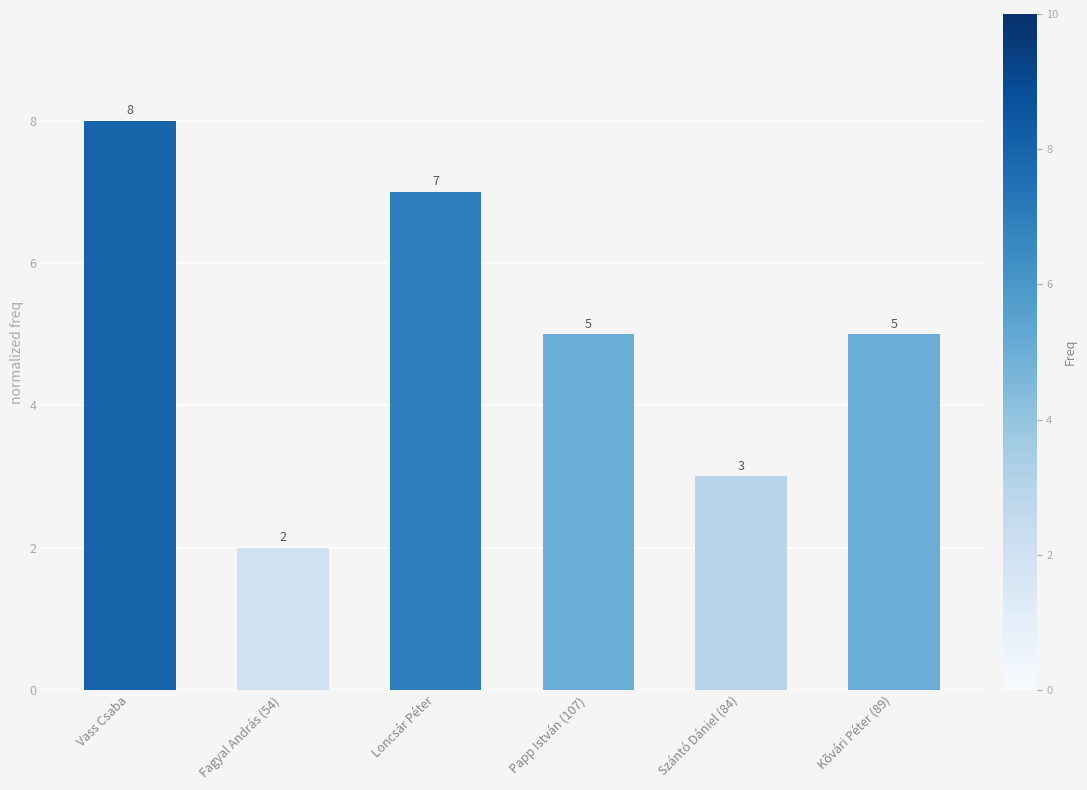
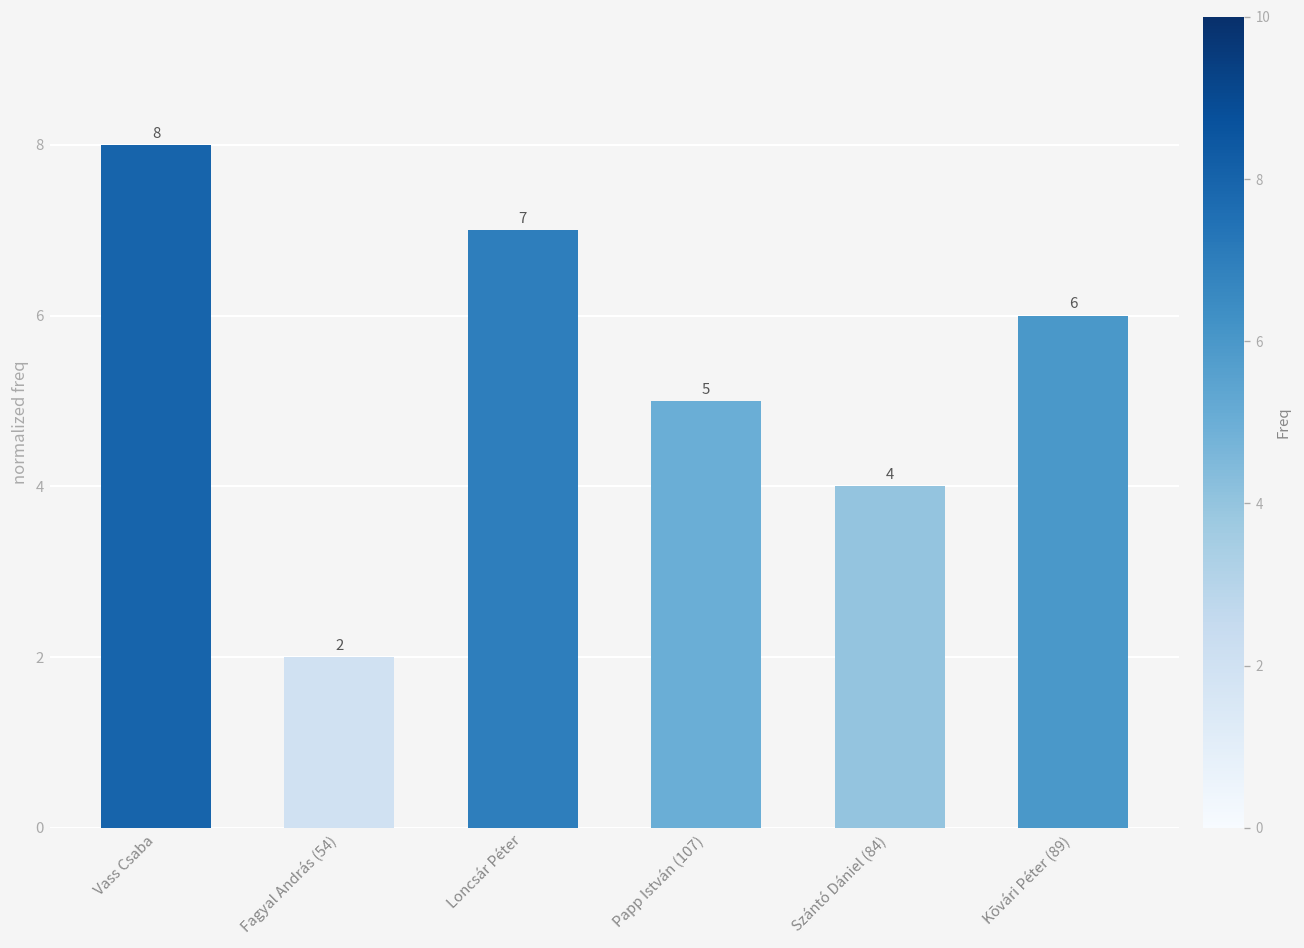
  {
    "Vass Csaba": 8,
    "Fagyal András (54)": 2,
    "Loncsár Péter": 7,
    "Papp István (107)": 5,
-   "Szántó Dániel (84)": 3,
-   "Kõvári Péter (89)": 5
+   "Szántó Dániel (84)": 4,
+   "Kõvári Péter (89)": 6
  }
